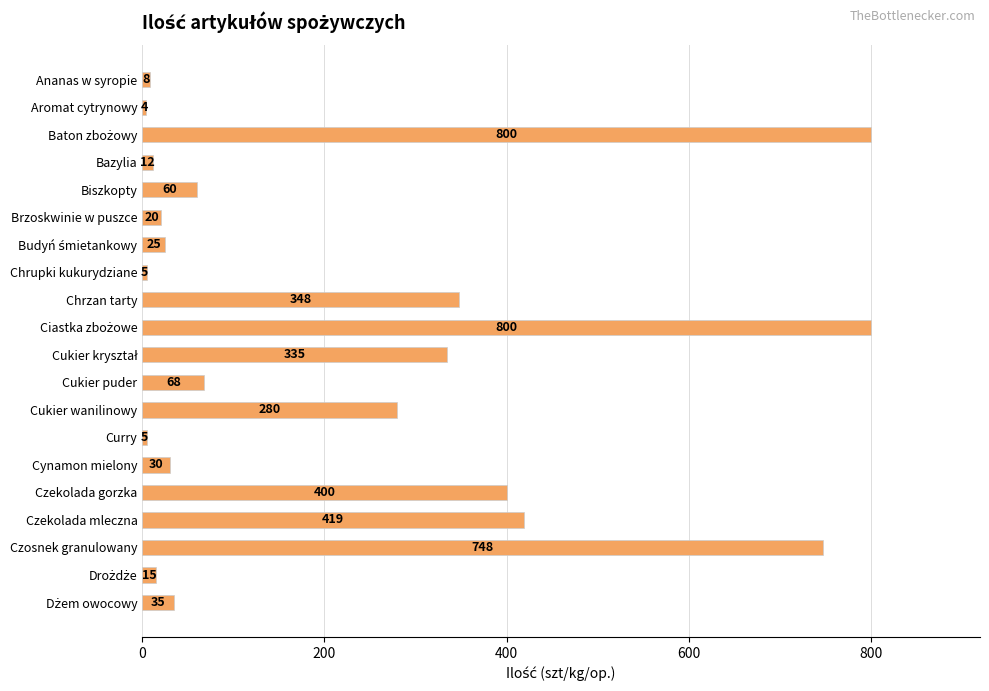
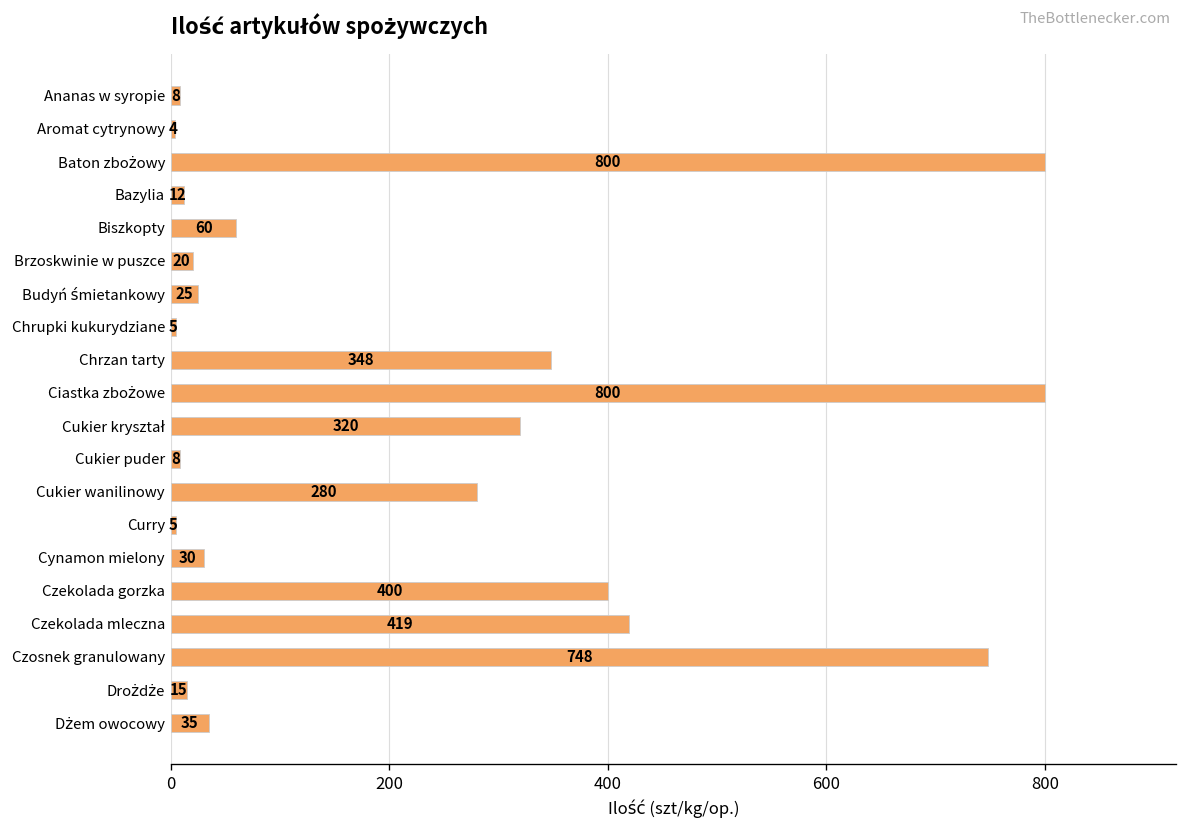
  {
    "Ananas w syropie": 8,
    "Aromat cytrynowy": 4,
    "Baton zbożowy": 800,
    "Bazylia": 12,
    "Biszkopty": 60,
    "Brzoskwinie w puszce": 20,
    "Budyń śmietankowy": 25,
    "Chrupki kukurydziane": 5,
    "Chrzan tarty": 348,
    "Ciastka zbożowe": 800,
-   "Cukier kryształ": 335,
-   "Cukier puder": 68,
+   "Cukier kryształ": 320,
+   "Cukier puder": 8,
    "Cukier wanilinowy": 280,
    "Curry": 5,
    "Cynamon mielony": 30,
    "Czekolada gorzka": 400,
    "Czekolada mleczna": 419,
    "Czosnek granulowany": 748,
    "Drożdże": 15,
    "Dżem owocowy": 35
  }
